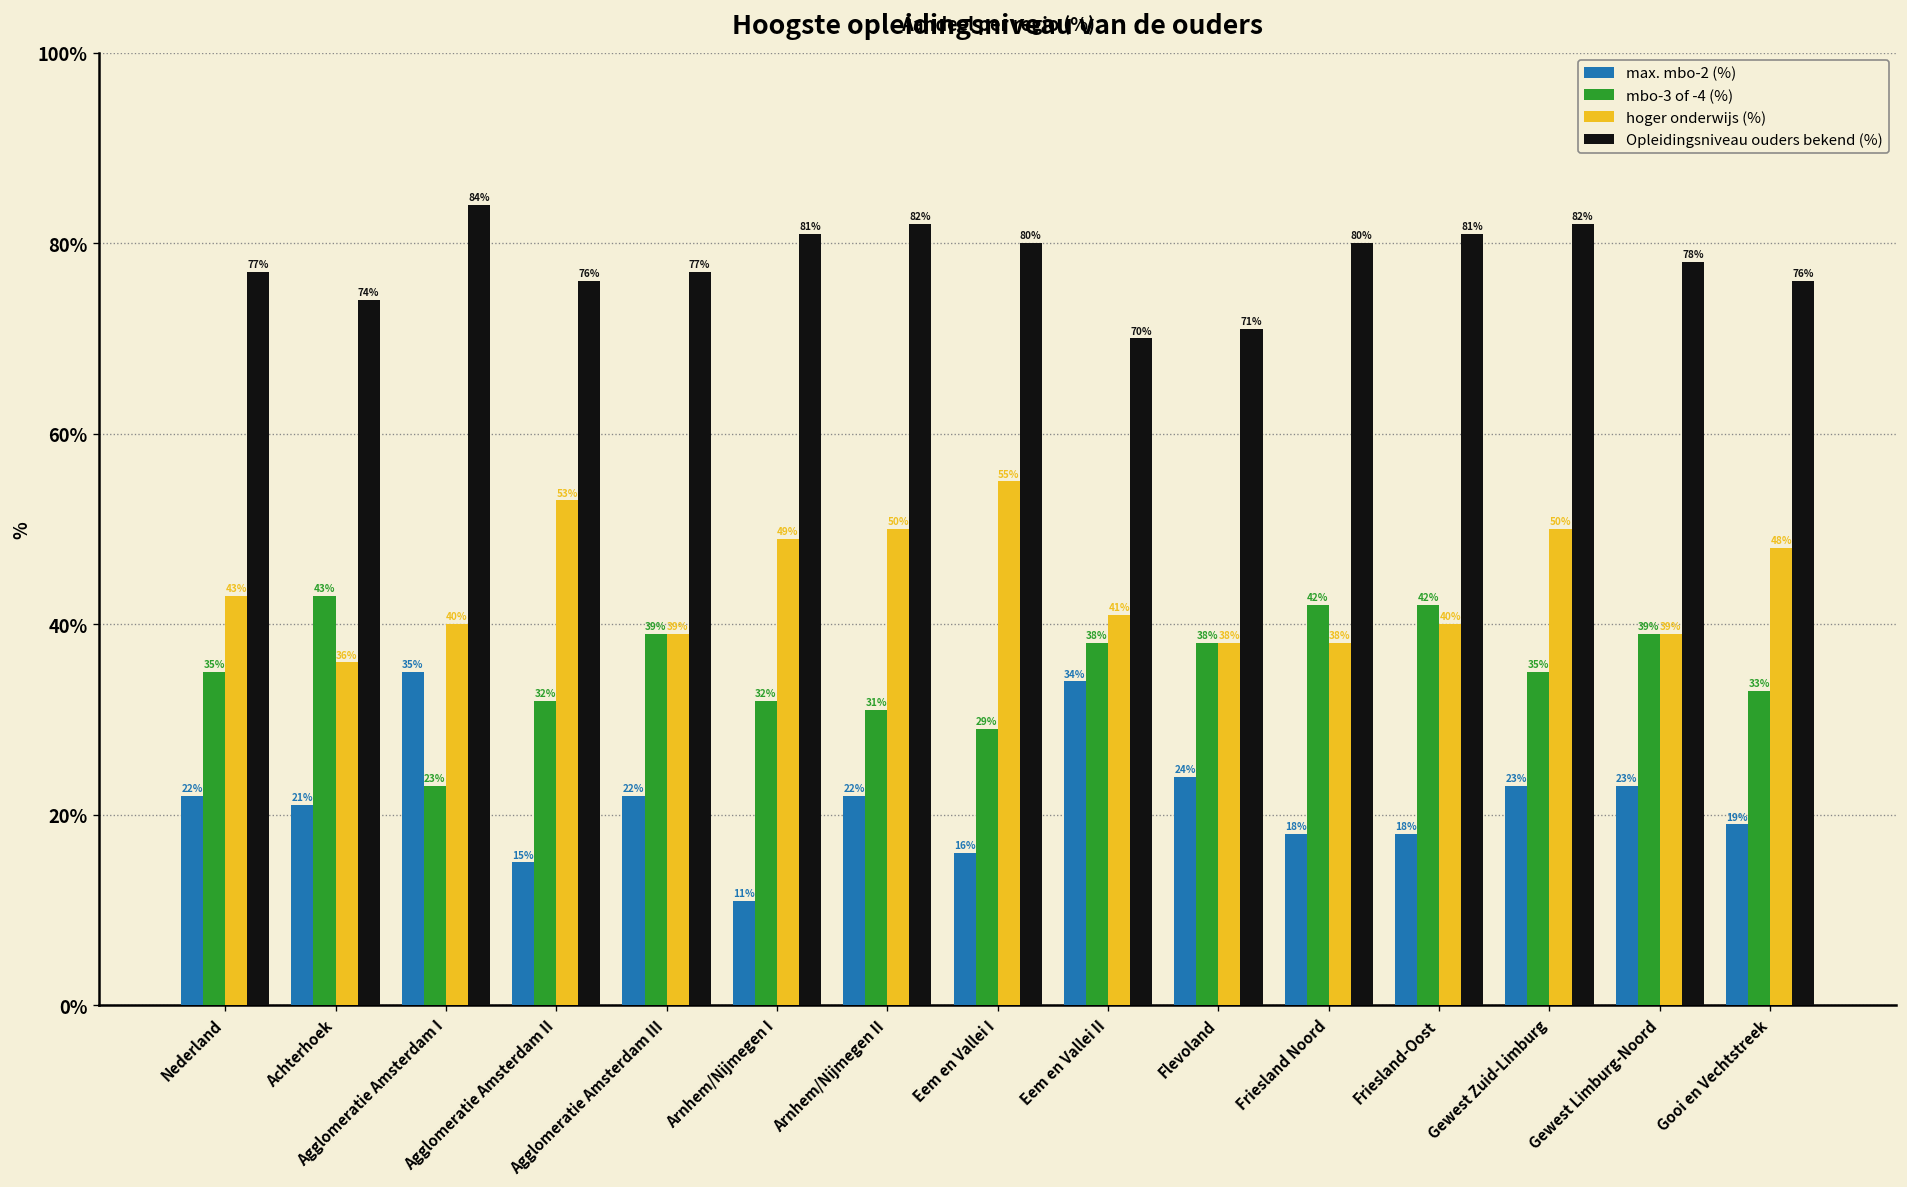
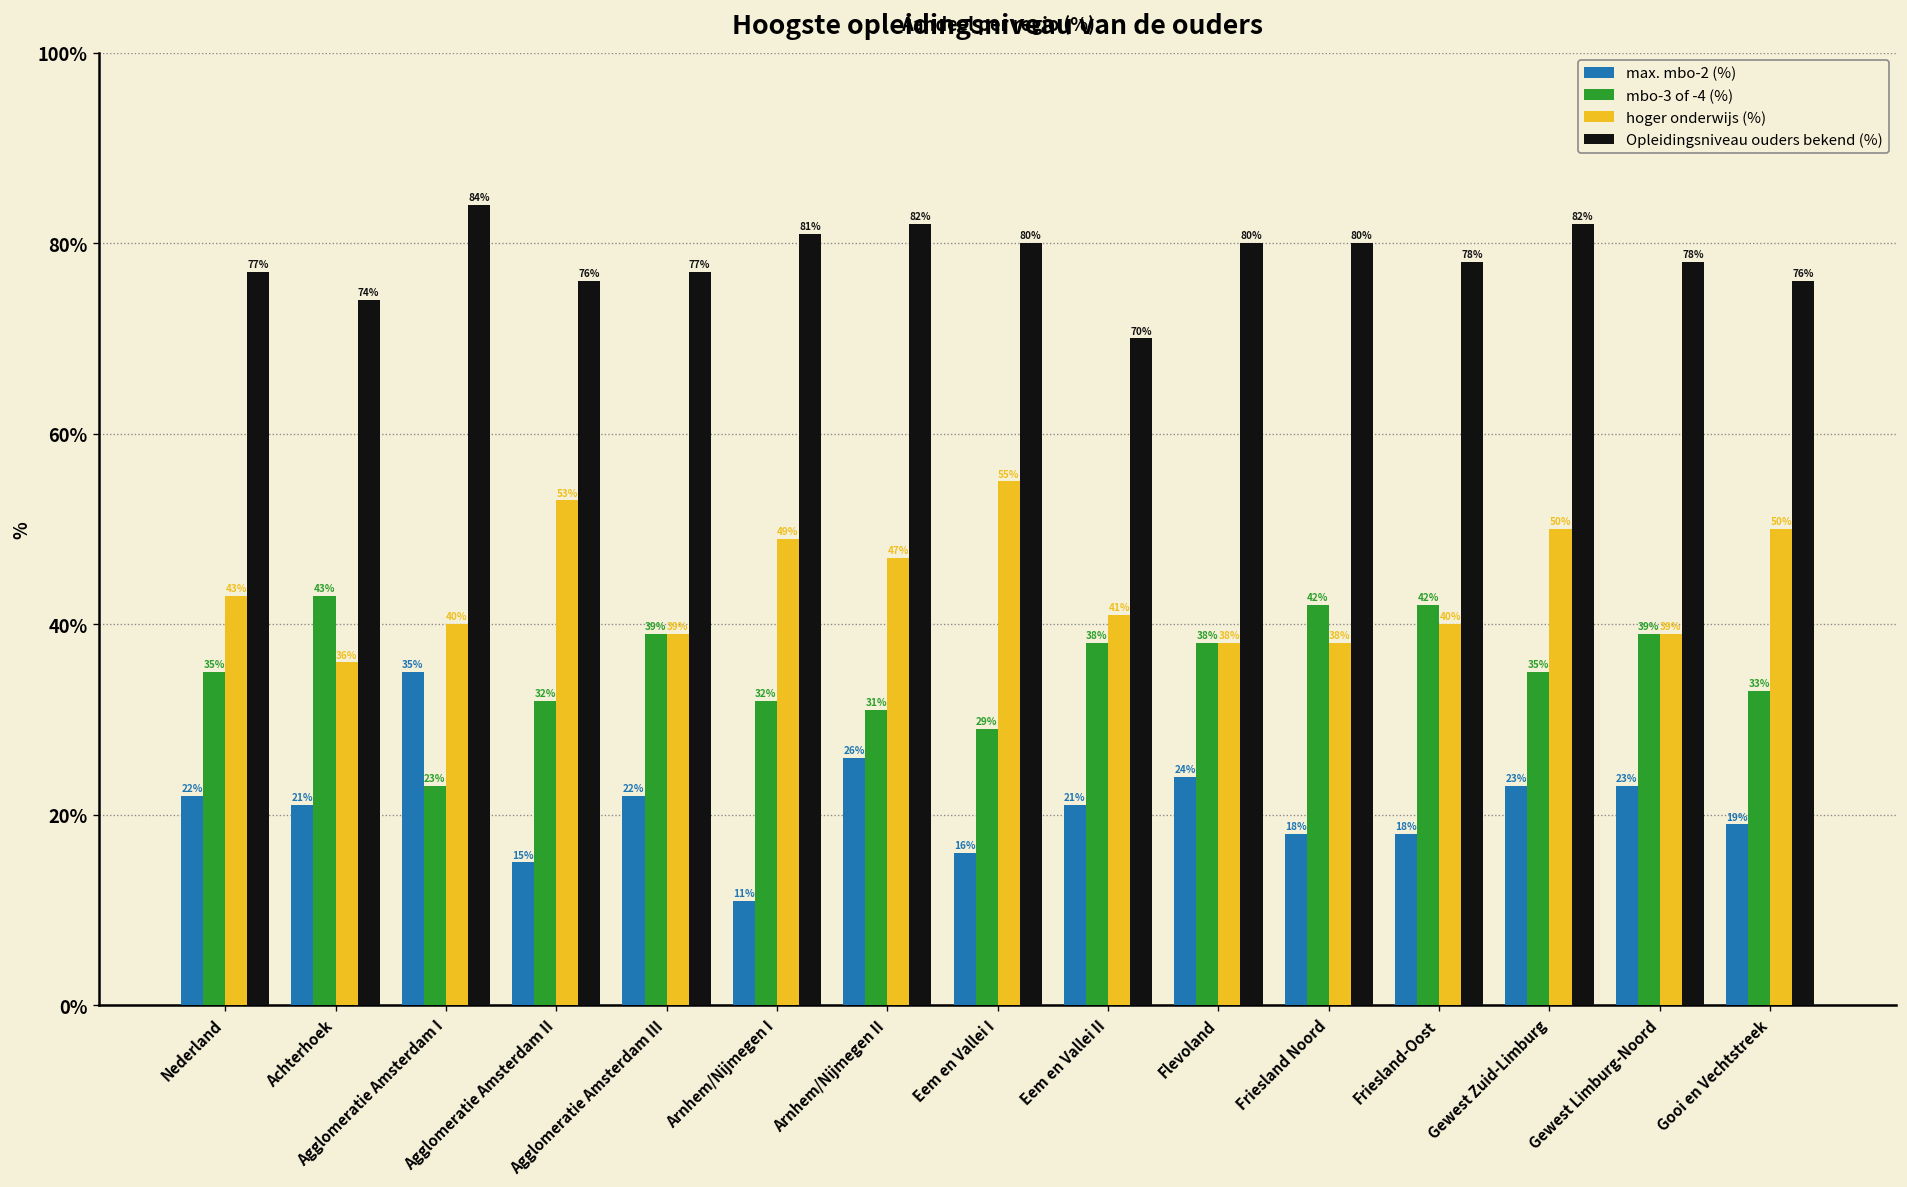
  {
    "max. mbo-2 (%)": {
      "Nederland": "22%",
      "Achterhoek": "21%",
      "Agglomeratie Amsterdam I": "35%",
      "Agglomeratie Amsterdam II": "15%",
      "Agglomeratie Amsterdam III": "22%",
      "Arnhem/Nijmegen I": "11%",
-     "Arnhem/Nijmegen II": "22%",
+     "Arnhem/Nijmegen II": "26%",
      "Eem en Vallei I": "16%",
-     "Eem en Vallei II": "34%",
+     "Eem en Vallei II": "21%",
      "Flevoland": "24%",
      "Friesland Noord": "18%",
      "Friesland-Oost": "18%",
      "Gewest Zuid-Limburg": "23%",
      "Gewest Limburg-Noord": "23%",
      "Gooi en Vechtstreek": "19%"
    },
    "mbo-3 of -4 (%)": {
      "Nederland": "35%",
      "Achterhoek": "43%",
      "Agglomeratie Amsterdam I": "23%",
      "Agglomeratie Amsterdam II": "32%",
      "Agglomeratie Amsterdam III": "39%",
      "Arnhem/Nijmegen I": "32%",
      "Arnhem/Nijmegen II": "31%",
      "Eem en Vallei I": "29%",
      "Eem en Vallei II": "38%",
      "Flevoland": "38%",
      "Friesland Noord": "42%",
      "Friesland-Oost": "42%",
      "Gewest Zuid-Limburg": "35%",
      "Gewest Limburg-Noord": "39%",
      "Gooi en Vechtstreek": "33%"
    },
    "hoger onderwijs (%)": {
      "Nederland": "43%",
      "Achterhoek": "36%",
      "Agglomeratie Amsterdam I": "40%",
      "Agglomeratie Amsterdam II": "53%",
      "Agglomeratie Amsterdam III": "39%",
      "Arnhem/Nijmegen I": "49%",
-     "Arnhem/Nijmegen II": "50%",
+     "Arnhem/Nijmegen II": "47%",
      "Eem en Vallei I": "55%",
      "Eem en Vallei II": "41%",
      "Flevoland": "38%",
      "Friesland Noord": "38%",
      "Friesland-Oost": "40%",
      "Gewest Zuid-Limburg": "50%",
      "Gewest Limburg-Noord": "39%",
-     "Gooi en Vechtstreek": "48%"
+     "Gooi en Vechtstreek": "50%"
    },
    "Opleidingsniveau ouders bekend (%)": {
      "Nederland": "77%",
      "Achterhoek": "74%",
      "Agglomeratie Amsterdam I": "84%",
      "Agglomeratie Amsterdam II": "76%",
      "Agglomeratie Amsterdam III": "77%",
      "Arnhem/Nijmegen I": "81%",
      "Arnhem/Nijmegen II": "82%",
      "Eem en Vallei I": "80%",
      "Eem en Vallei II": "70%",
-     "Flevoland": "71%",
+     "Flevoland": "80%",
      "Friesland Noord": "80%",
-     "Friesland-Oost": "81%",
+     "Friesland-Oost": "78%",
      "Gewest Zuid-Limburg": "82%",
      "Gewest Limburg-Noord": "78%",
      "Gooi en Vechtstreek": "76%"
    }
  }
